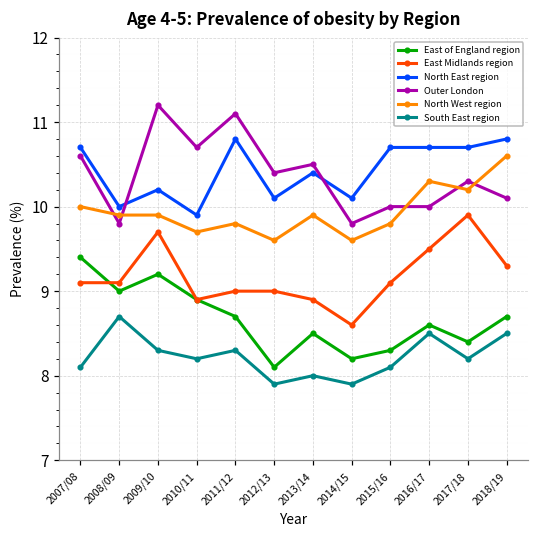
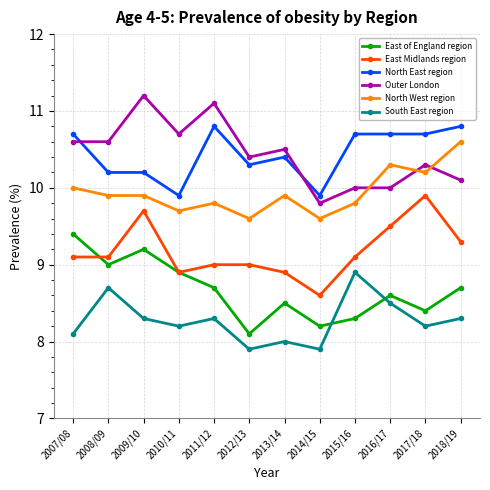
  {
    "East of England region": {
      "2007/08": 9.4,
      "2008/09": 9.0,
      "2009/10": 9.2,
      "2011/12": 8.7,
      "2012/13": 8.1,
      "2013/14": 8.5,
      "2014/15": 8.2,
      "2015/16": 8.3,
      "2016/17": 8.6,
      "2017/18": 8.4,
      "2018/19": 8.7
    },
    "East Midlands region": {
      "2007/08": 9.1,
      "2008/09": 9.1,
      "2009/10": 9.7,
      "2011/12": 9.0,
      "2012/13": 9.0,
      "2013/14": 8.9,
      "2014/15": 8.6,
      "2015/16": 9.1,
      "2016/17": 9.5,
      "2017/18": 9.9,
      "2018/19": 9.3
    },
    "North East region": {
      "2007/08": 10.7,
-     "2008/09": 10.0,
+     "2008/09": 10.2,
      "2009/10": 10.2,
      "2010/11": 9.9,
      "2011/12": 10.8,
-     "2012/13": 10.1,
+     "2012/13": 10.3,
      "2013/14": 10.4,
-     "2014/15": 10.1,
+     "2014/15": 9.9,
      "2015/16": 10.7,
      "2016/17": 10.7,
      "2017/18": 10.7,
      "2018/19": 10.8
    },
    "Outer London": {
      "2007/08": 10.6,
-     "2008/09": 9.8,
+     "2008/09": 10.6,
      "2009/10": 11.2,
      "2010/11": 10.7,
      "2011/12": 11.1,
      "2012/13": 10.4,
      "2013/14": 10.5,
      "2014/15": 9.8,
      "2015/16": 10.0,
      "2016/17": 10.0,
      "2017/18": 10.3,
      "2018/19": 10.1
    },
    "North West region": {
      "2007/08": 10.0,
      "2008/09": 9.9,
      "2009/10": 9.9,
      "2010/11": 9.7,
      "2011/12": 9.8,
      "2012/13": 9.6,
      "2013/14": 9.9,
      "2014/15": 9.6,
      "2015/16": 9.8,
      "2016/17": 10.3,
      "2017/18": 10.2,
      "2018/19": 10.6
    },
    "South East region": {
      "2007/08": 8.1,
      "2008/09": 8.7,
      "2009/10": 8.3,
      "2010/11": 8.2,
      "2011/12": 8.3,
      "2012/13": 7.9,
      "2013/14": 8.0,
      "2014/15": 7.9,
-     "2015/16": 8.1,
+     "2015/16": 8.9,
      "2016/17": 8.5,
      "2017/18": 8.2,
-     "2018/19": 8.5
+     "2018/19": 8.3
    }
  }
